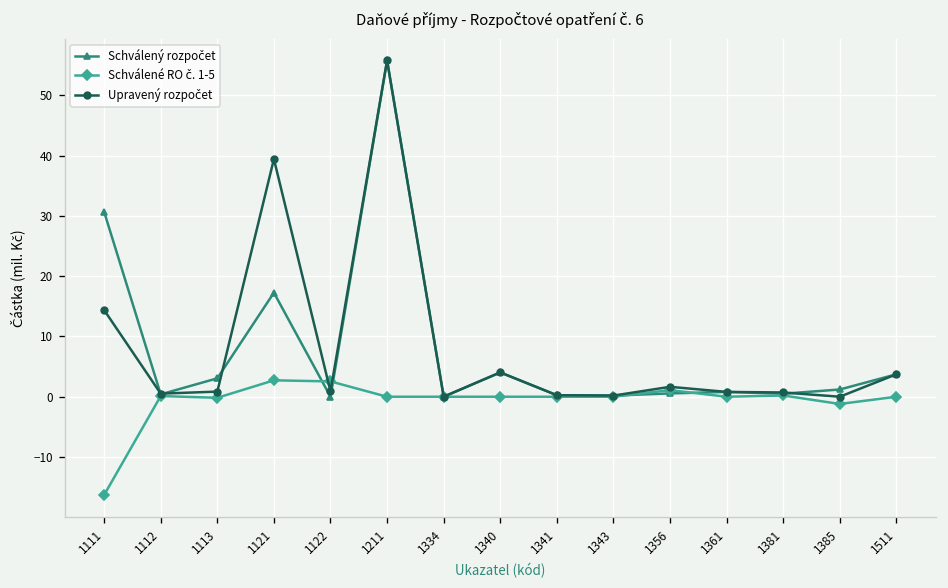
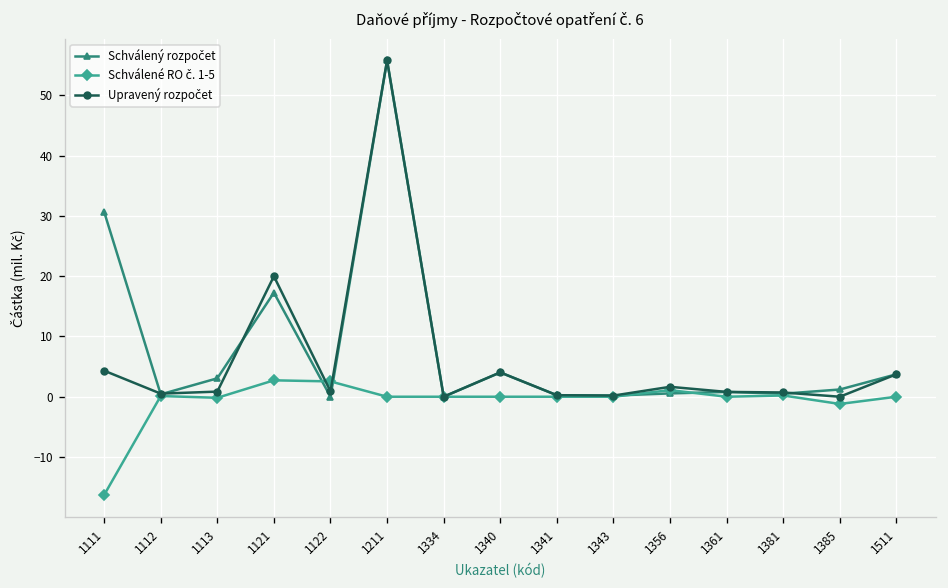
  {
    "Upravený rozpočet": {
-     "1111": 14,
+     "1111": 4,
      "1113": 1,
-     "1121": 39,
+     "1121": 20,
      "1122": 1,
      "1356": 2,
      "1385": 0
    }
  }
